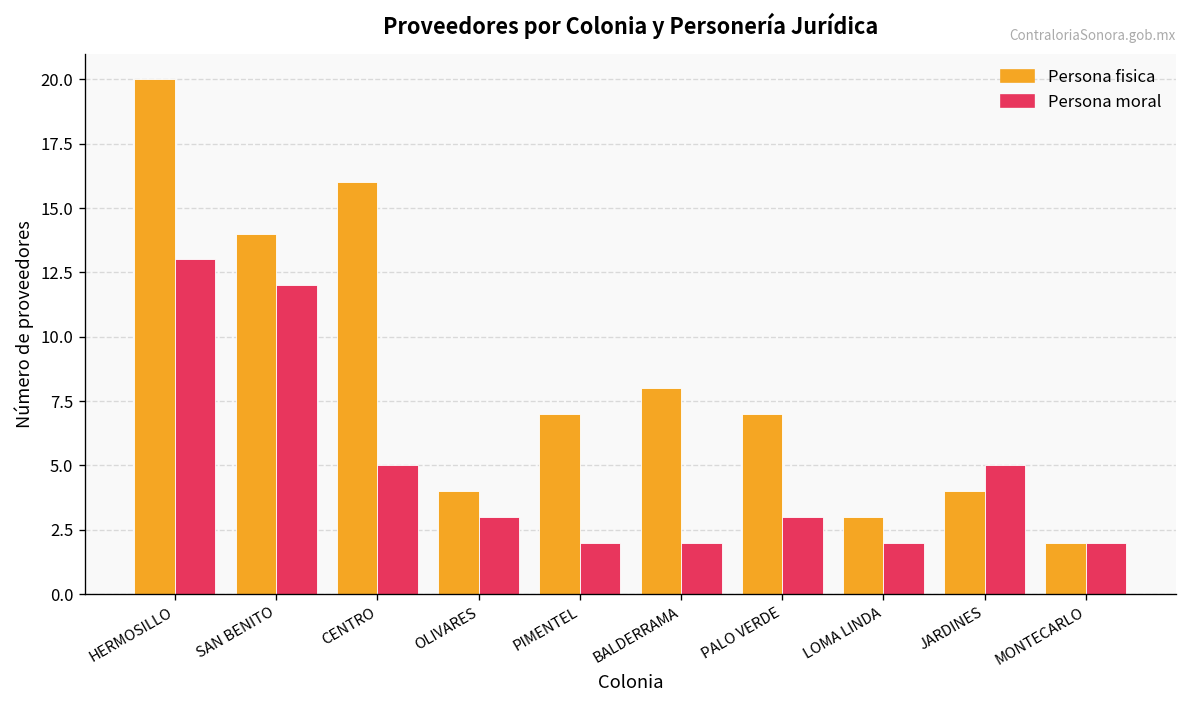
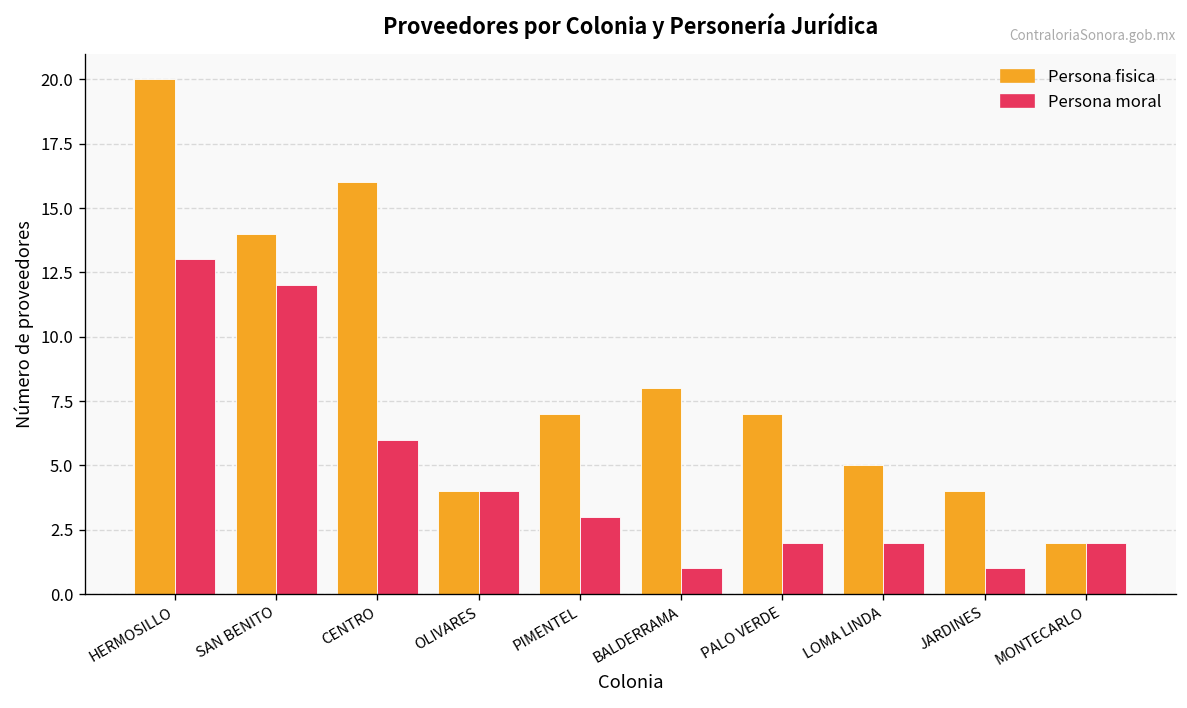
  {
    "Persona fisica": {
      "HERMOSILLO": 20,
      "SAN BENITO": 14,
      "CENTRO": 16,
      "OLIVARES": 4,
      "PIMENTEL": 7,
      "BALDERRAMA": 8,
      "PALO VERDE": 7,
-     "LOMA LINDA": 3,
+     "LOMA LINDA": 5,
      "JARDINES": 4,
      "MONTECARLO": 2
    },
    "Persona moral": {
      "HERMOSILLO": 13,
      "SAN BENITO": 12,
-     "CENTRO": 5,
-     "OLIVARES": 3,
-     "PIMENTEL": 2,
-     "BALDERRAMA": 2,
-     "PALO VERDE": 3,
+     "CENTRO": 6,
+     "OLIVARES": 4,
+     "PIMENTEL": 3,
+     "BALDERRAMA": 1,
+     "PALO VERDE": 2,
      "LOMA LINDA": 2,
-     "JARDINES": 5,
+     "JARDINES": 1,
      "MONTECARLO": 2
    }
  }
